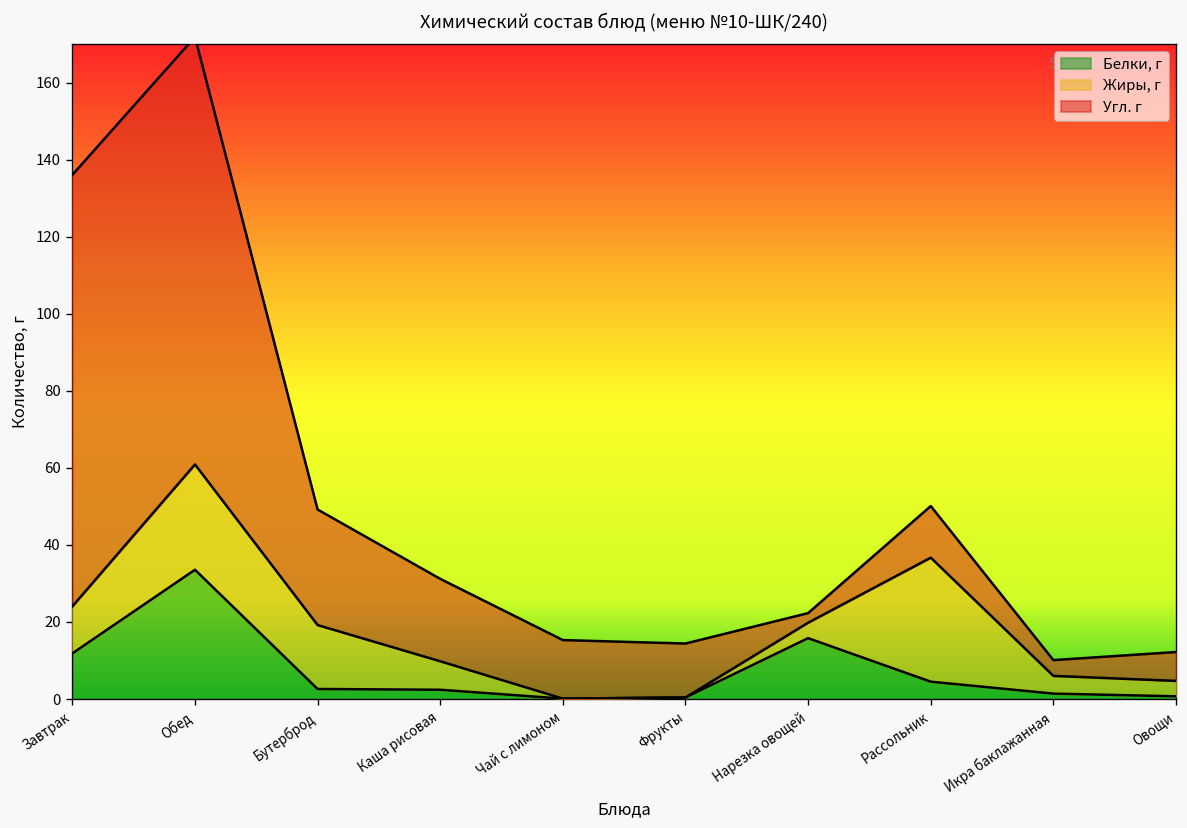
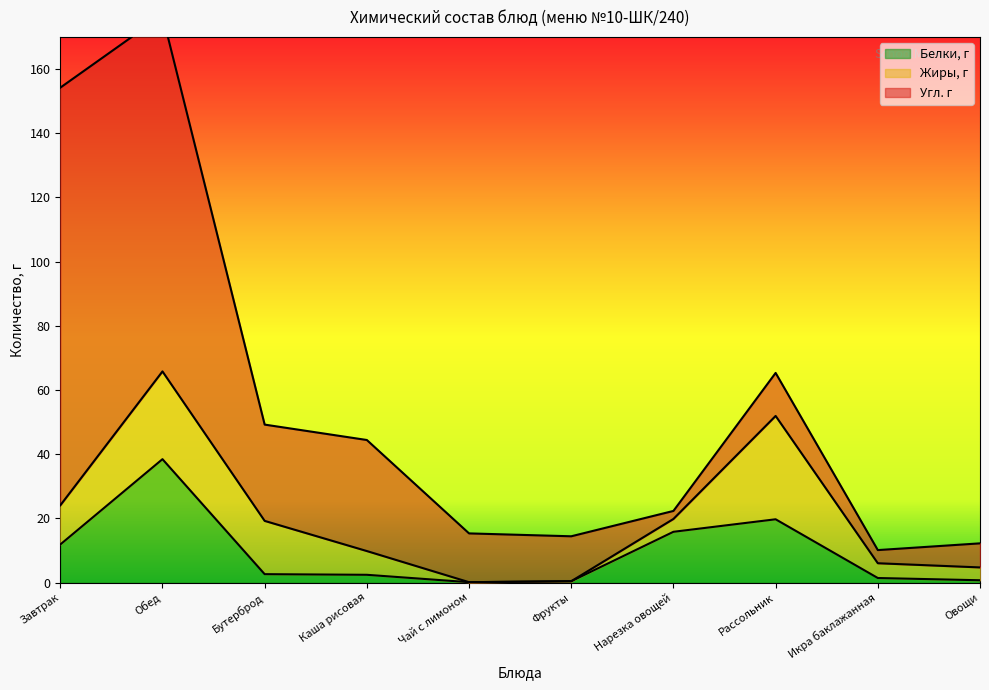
  {
    "Белки, г": {
      "Завтрак": 12,
-     "Обед": 34,
+     "Обед": 38,
      "Бутерброд": 3,
      "Каша рисовая": 2,
      "Нарезка овощей": 16,
-     "Рассольник": 5,
+     "Рассольник": 20,
      "Икра баклажанная": 1,
      "Овощи": 1
    },
    "Жиры, г": {
      "Завтрак": 12,
      "Обед": 27,
      "Бутерброд": 17,
      "Каша рисовая": 7,
      "Нарезка овощей": 4,
      "Рассольник": 32,
      "Икра баклажанная": 5,
      "Овощи": 4
    },
    "Угл. г": {
-     "Завтрак": 112,
+     "Завтрак": 130,
      "Бутерброд": 30,
-     "Каша рисовая": 21,
+     "Каша рисовая": 35,
      "Чай с лимоном": 15,
      "Фрукты": 14,
      "Нарезка овощей": 3,
      "Рассольник": 13,
      "Икра баклажанная": 4,
      "Овощи": 7
    }
  }
